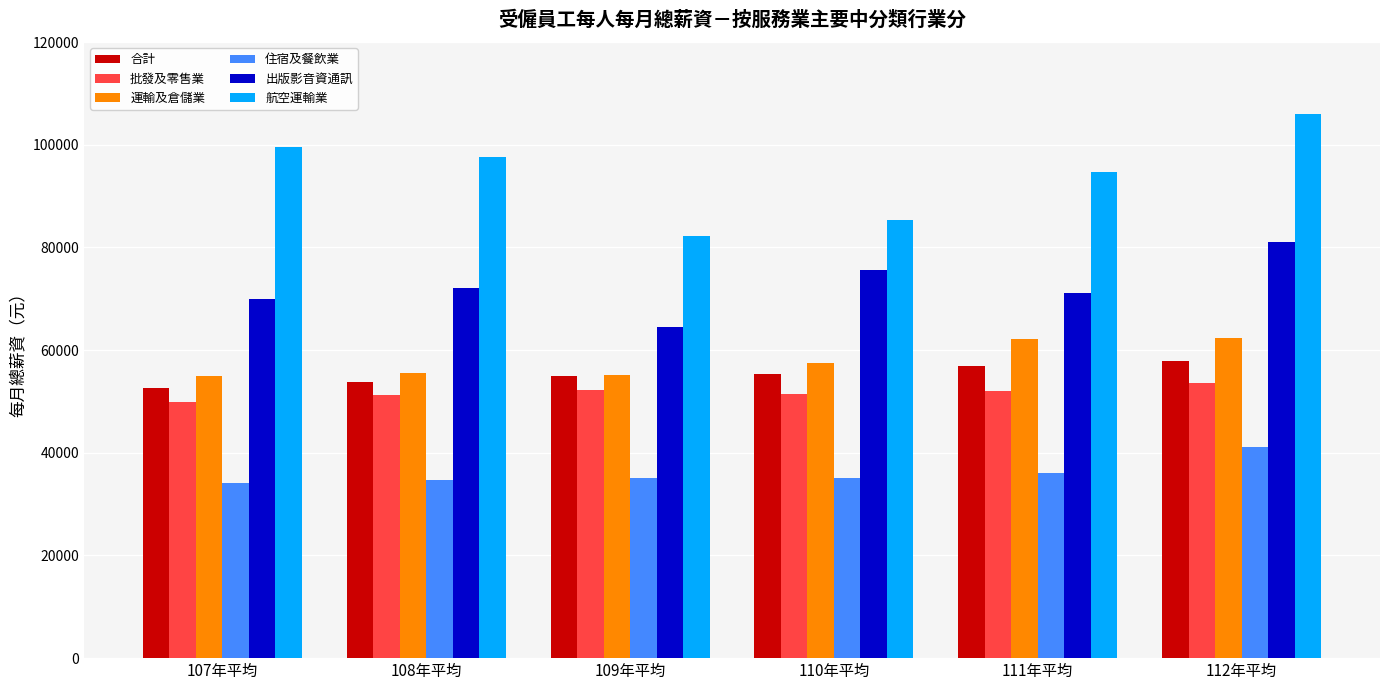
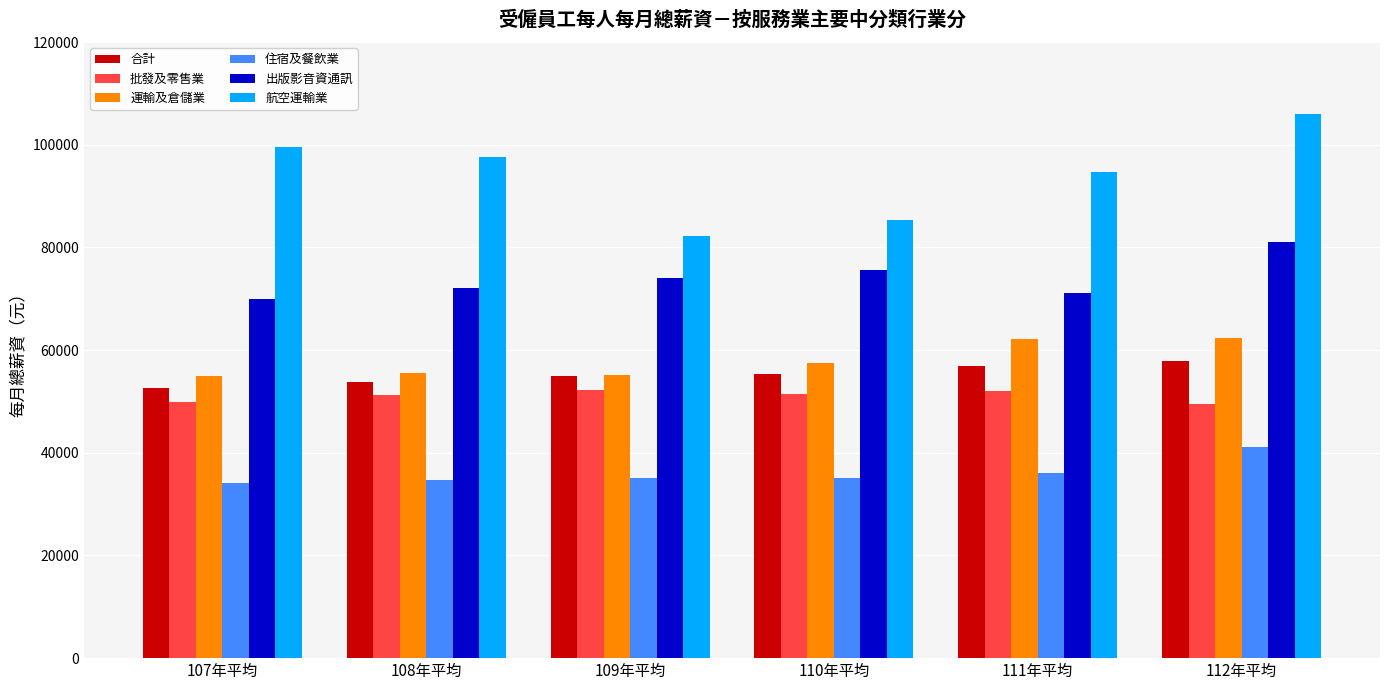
  {
    "合計": {
      "107年平均": 53000,
      "108年平均": 54000,
      "109年平均": 55000,
      "110年平均": 55000,
      "111年平均": 57000,
      "112年平均": 58000
    },
    "批發及零售業": {
      "107年平均": 50000,
      "108年平均": 51000,
      "109年平均": 52000,
      "110年平均": 51000,
      "111年平均": 52000,
-     "112年平均": 54000
+     "112年平均": 49000
    },
    "運輸及倉儲業": {
      "107年平均": 55000,
      "108年平均": 56000,
      "109年平均": 55000,
      "110年平均": 58000,
      "111年平均": 62000,
      "112年平均": 62000
    },
    "住宿及餐飲業": {
      "107年平均": 34000,
      "108年平均": 35000,
      "109年平均": 35000,
      "110年平均": 35000,
      "111年平均": 36000,
      "112年平均": 41000
    },
    "出版影音資通訊": {
      "107年平均": 70000,
      "108年平均": 72000,
-     "109年平均": 64000,
+     "109年平均": 74000,
      "110年平均": 76000,
      "111年平均": 71000,
      "112年平均": 81000
    },
    "航空運輸業": {
      "107年平均": 100000,
      "108年平均": 98000,
      "109年平均": 82000,
      "110年平均": 85000,
      "111年平均": 95000,
      "112年平均": 106000
    }
  }
